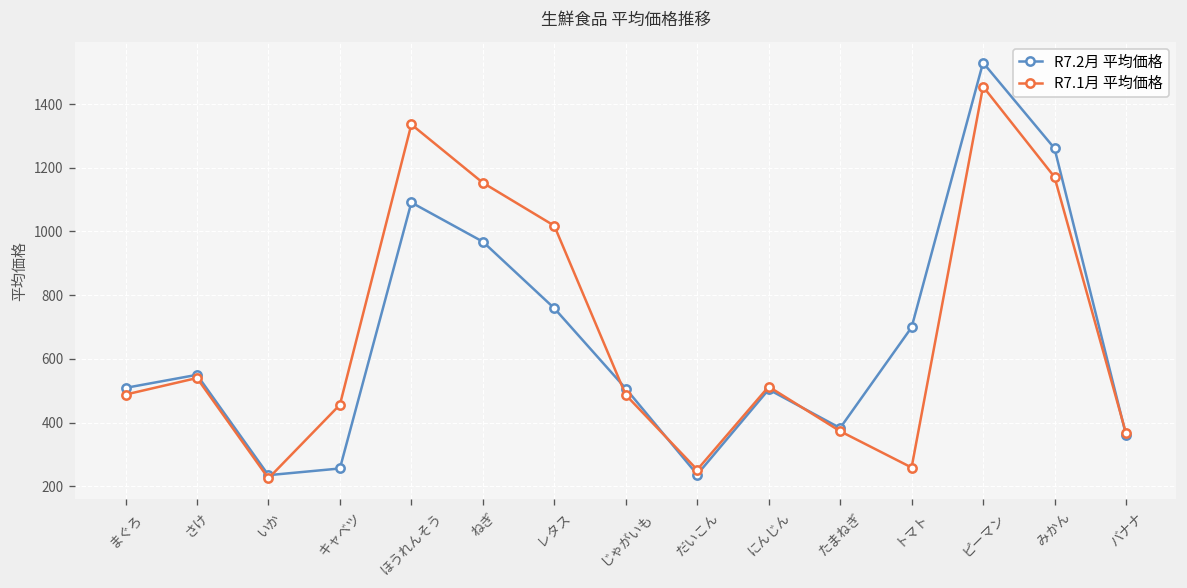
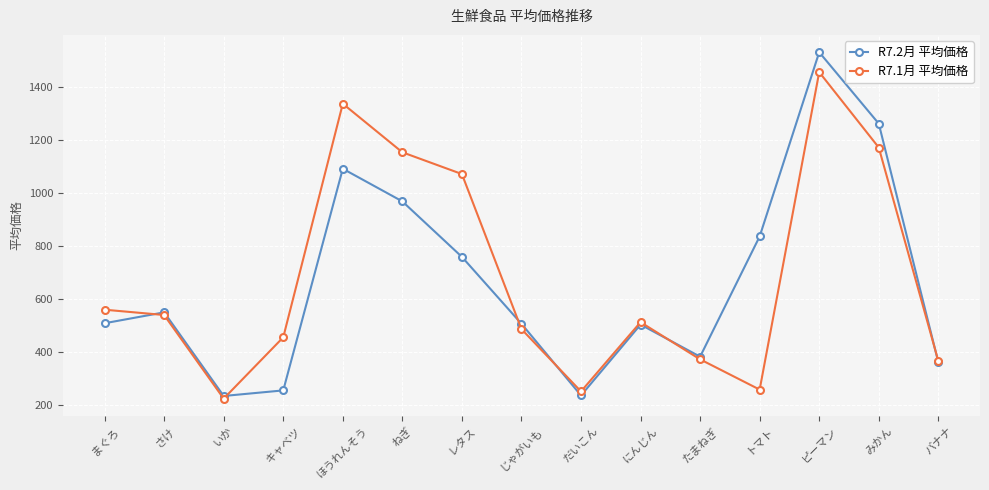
  {
    "R7.2月 平均価格": {
      "まぐろ": 510,
      "さけ": 550,
      "いか": 240,
      "キャベツ": 260,
      "ほうれんそう": 1090,
      "ねぎ": 970,
      "レタス": 760,
      "じゃがいも": 510,
      "だいこん": 240,
      "たまねぎ": 380,
-     "トマト": 700,
+     "トマト": 840,
      "ピーマン": 1530,
      "みかん": 1260
    },
    "R7.1月 平均価格": {
-     "まぐろ": 490,
+     "まぐろ": 560,
      "さけ": 540,
      "いか": 230,
      "キャベツ": 460,
      "ほうれんそう": 1340,
      "ねぎ": 1150,
-     "レタス": 1020,
+     "レタス": 1070,
      "じゃがいも": 490,
      "だいこん": 250,
      "たまねぎ": 370,
      "トマト": 260,
      "ピーマン": 1460,
      "みかん": 1170
    }
  }
